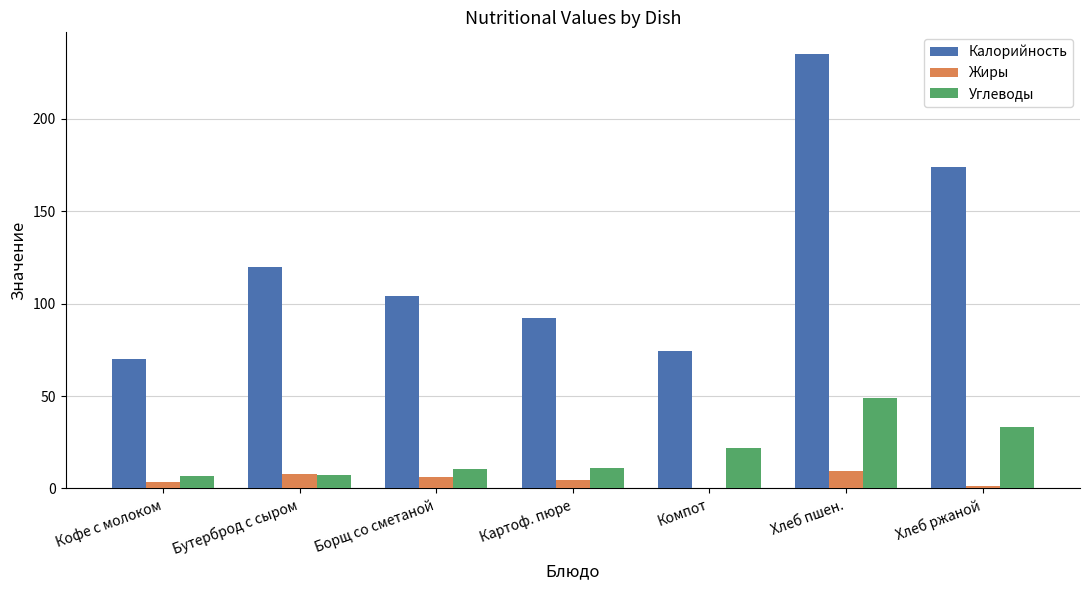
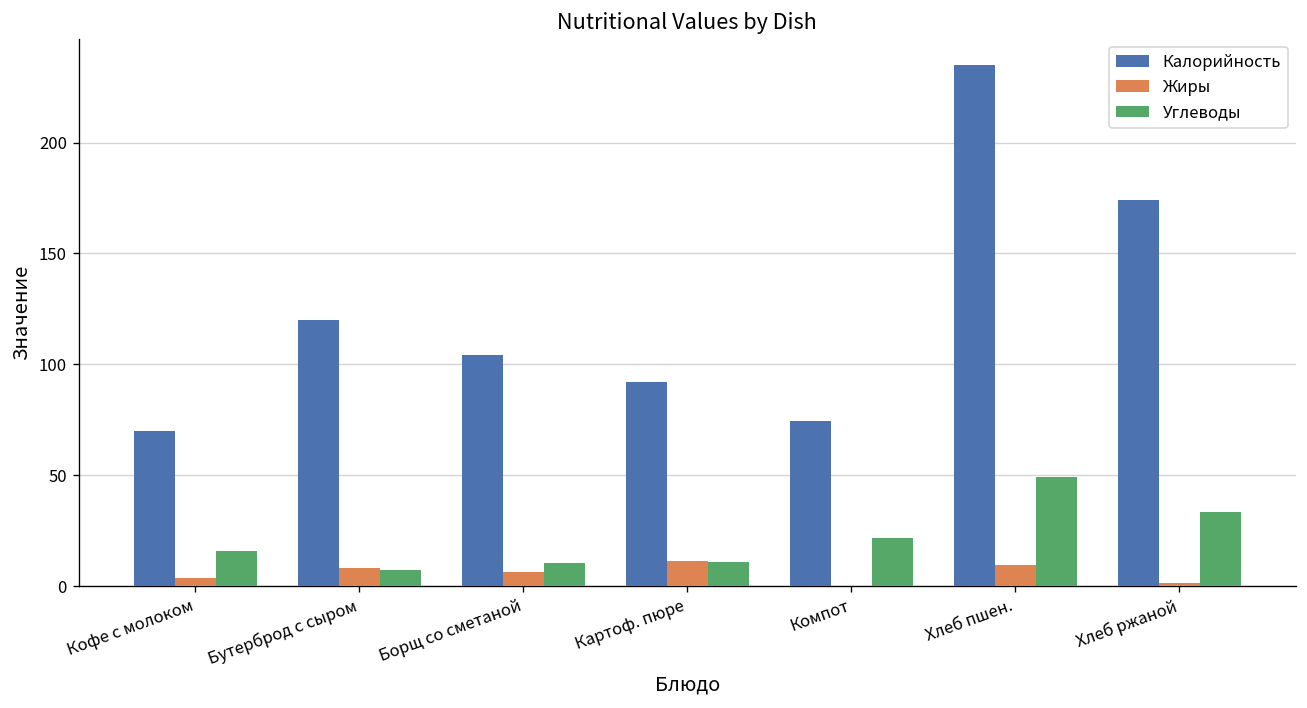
  {
    "Калорийность": {
      "Кофе с молоком": 70,
      "Бутерброд с сыром": 120,
      "Борщ со сметаной": 104,
      "Картоф. пюре": 92,
      "Компот": 74,
      "Хлеб пшен.": 235,
      "Хлеб ржаной": 174
    },
    "Жиры": {
      "Кофе с молоком": 4,
      "Бутерброд с сыром": 8,
      "Борщ со сметаной": 6,
-     "Картоф. пюре": 4,
+     "Картоф. пюре": 11,
      "Хлеб пшен.": 9
    },
    "Углеводы": {
-     "Кофе с молоком": 7,
+     "Кофе с молоком": 16,
      "Бутерброд с сыром": 7,
      "Борщ со сметаной": 11,
      "Картоф. пюре": 11,
      "Компот": 22,
      "Хлеб пшен.": 49,
      "Хлеб ржаной": 33
    }
  }
